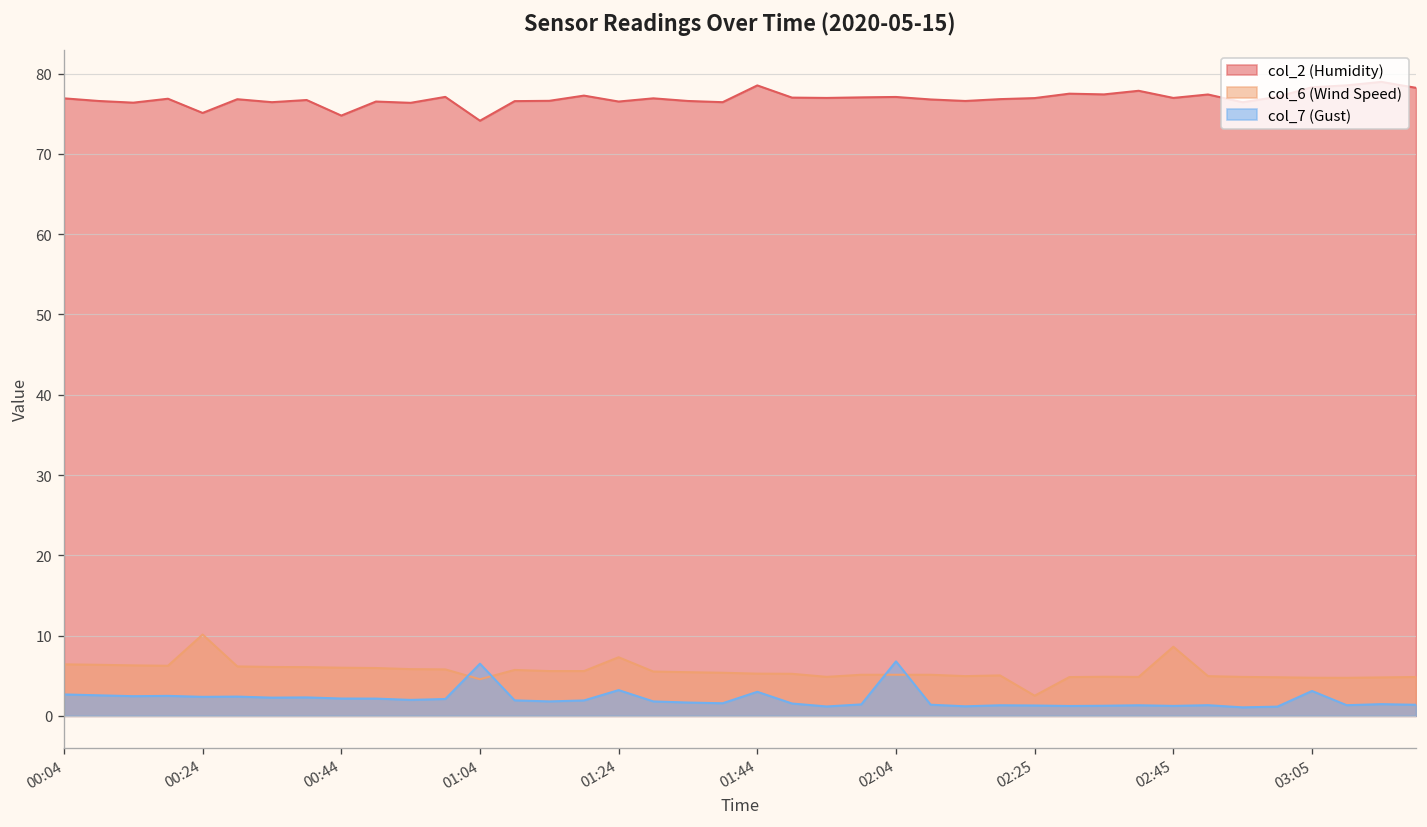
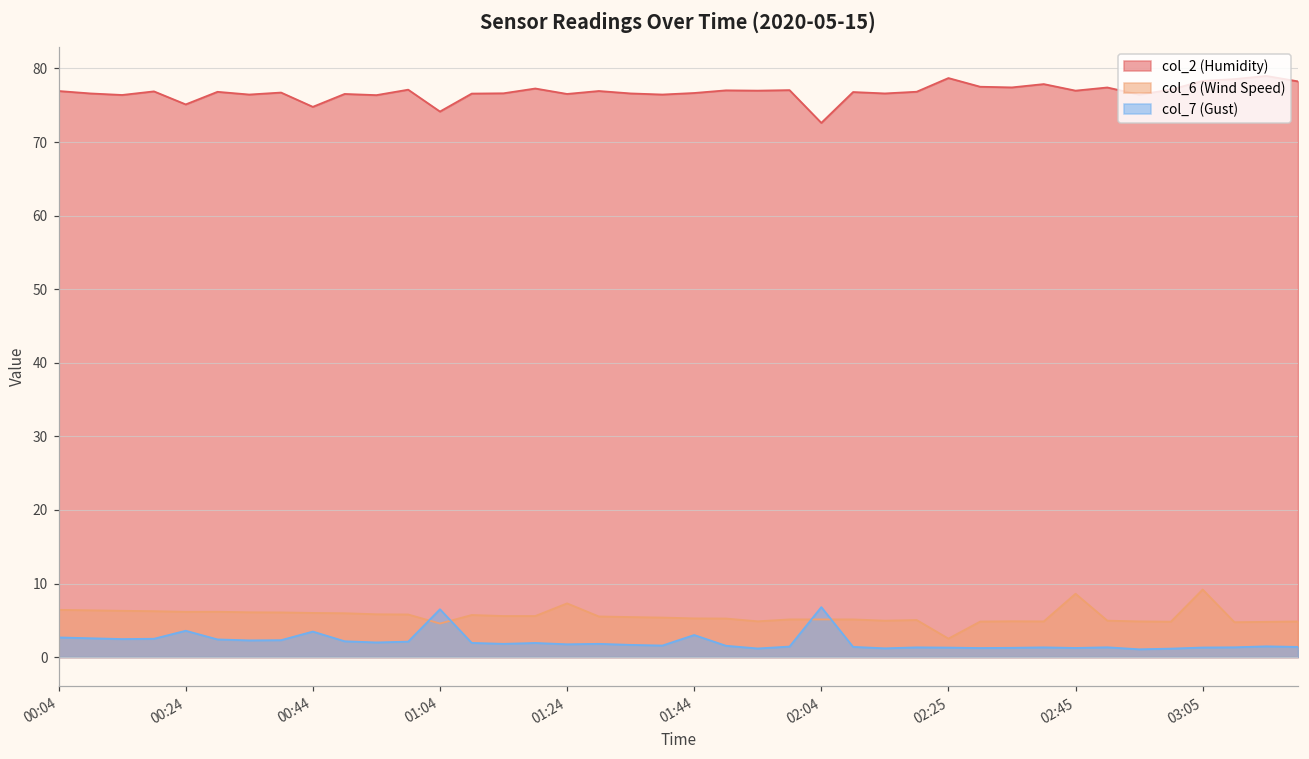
  {
    "col_2 (Humidity)": {
      "00:04": 77,
      "00:24": 75,
      "00:44": 75,
      "01:04": 74,
      "01:24": 77,
-     "01:44": 79,
-     "02:04": 77,
-     "02:25": 77,
+     "01:44": 77,
+     "02:04": 73,
+     "02:25": 79,
      "02:45": 77
    },
    "col_6 (Wind Speed)": {
      "00:04": 6,
-     "00:24": 10,
+     "00:24": 6,
      "00:44": 6,
      "01:04": 5,
      "01:24": 7,
      "01:44": 5,
      "02:04": 5,
      "02:25": 3,
      "02:45": 9,
-     "03:05": 5
+     "03:05": 9
    },
    "col_7 (Gust)": {
      "00:04": 3,
-     "00:24": 2,
-     "00:44": 2,
+     "00:24": 4,
+     "00:44": 3,
      "01:04": 7,
-     "01:24": 3,
+     "01:24": 2,
      "01:44": 3,
      "02:04": 7,
      "02:25": 1,
      "02:45": 1,
-     "03:05": 3
+     "03:05": 1
    }
  }
